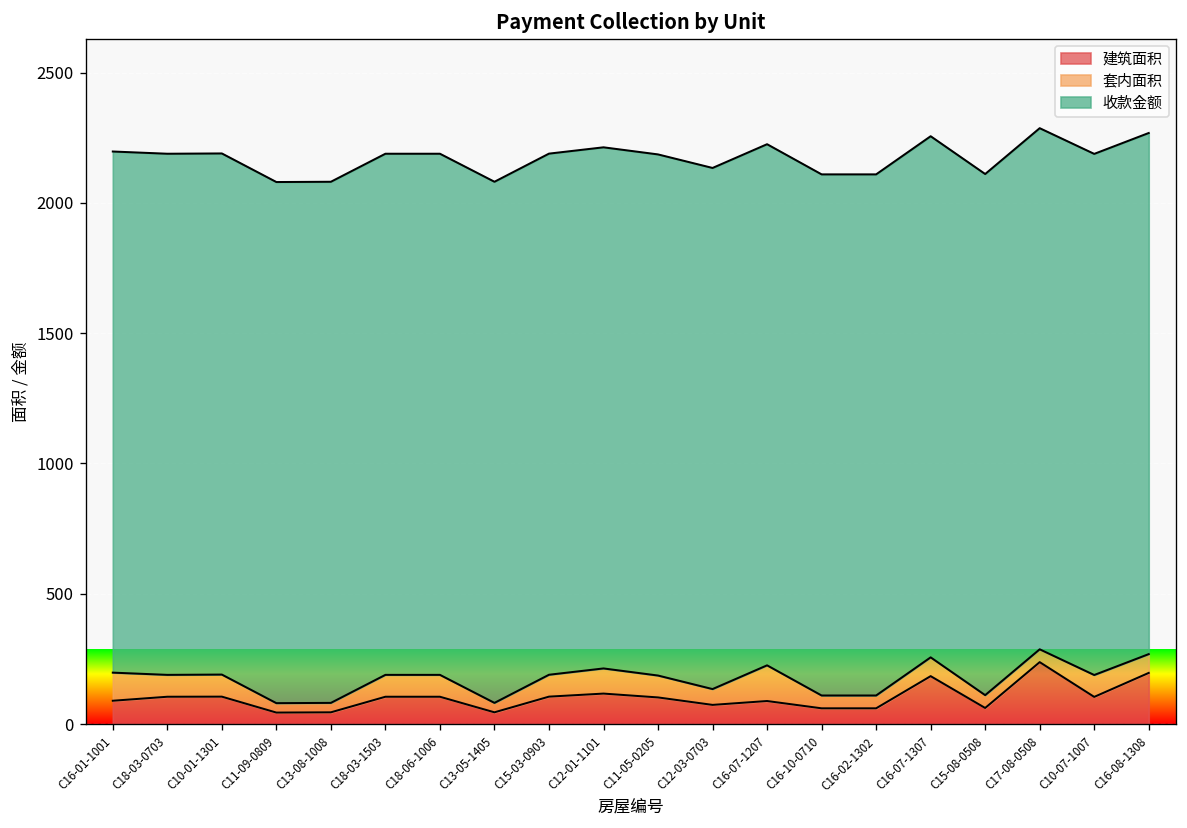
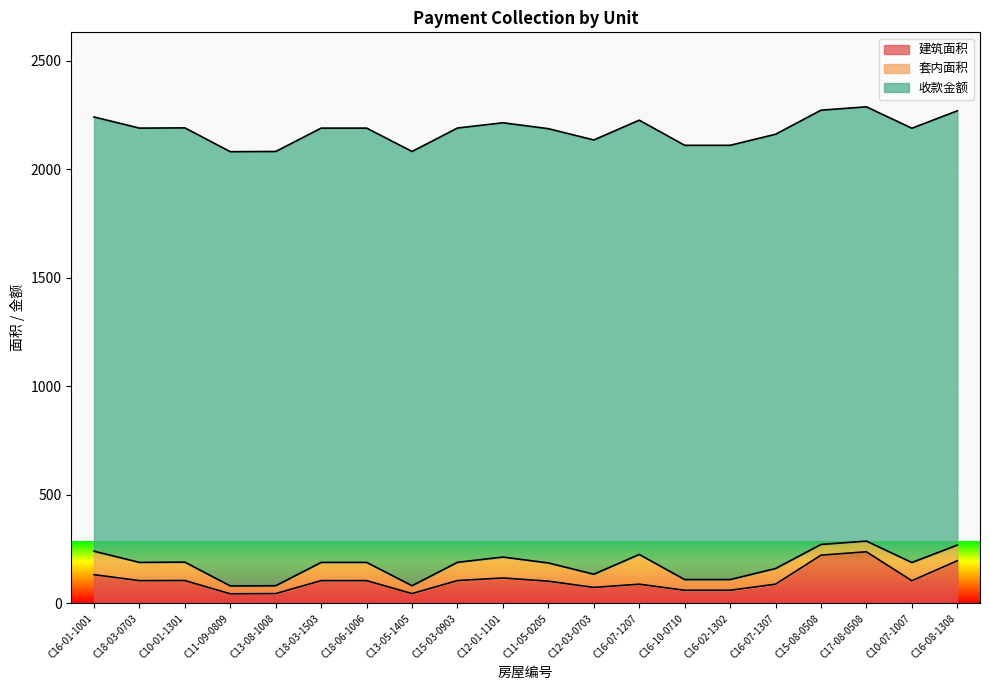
  {
    "建筑面积": {
-     "C16-01-1001": 90,
+     "C16-01-1001": 130,
      "C18-03-0703": 100,
      "C10-01-1301": 110,
      "C11-09-0809": 40,
      "C13-08-1008": 40,
      "C18-03-1503": 100,
      "C18-06-1006": 100,
      "C13-05-1405": 40,
      "C15-03-0903": 110,
      "C12-01-1101": 120,
      "C11-05-0205": 100,
      "C12-03-0703": 70,
      "C16-07-1207": 90,
      "C16-10-0710": 60,
      "C16-02-1302": 60,
-     "C16-07-1307": 180,
-     "C15-08-0508": 60,
+     "C16-07-1307": 90,
+     "C15-08-0508": 220,
      "C17-08-0508": 240,
      "C10-07-1007": 100,
      "C16-08-1308": 200
    },
    "套内面积": {
      "C16-01-1001": 110,
      "C18-03-0703": 80,
      "C10-01-1301": 80,
      "C11-09-0809": 40,
      "C13-08-1008": 40,
      "C18-03-1503": 80,
      "C18-06-1006": 80,
      "C13-05-1405": 40,
      "C15-03-0903": 80,
      "C12-01-1101": 100,
      "C11-05-0205": 80,
      "C12-03-0703": 60,
      "C16-07-1207": 140,
      "C16-10-0710": 50,
      "C16-02-1302": 50,
      "C16-07-1307": 70,
      "C15-08-0508": 50,
      "C17-08-0508": 50,
      "C10-07-1007": 80,
      "C16-08-1308": 70
    },
    "收款金额": {
      "C16-01-1001": 2000,
      "C18-03-0703": 2000,
      "C10-01-1301": 2000,
      "C11-09-0809": 2000,
      "C13-08-1008": 2000,
      "C18-03-1503": 2000,
      "C18-06-1006": 2000,
      "C13-05-1405": 2000,
      "C15-03-0903": 2000,
      "C12-01-1101": 2000,
      "C11-05-0205": 2000,
      "C12-03-0703": 2000,
      "C16-07-1207": 2000,
      "C16-10-0710": 2000,
      "C16-02-1302": 2000,
      "C16-07-1307": 2000,
      "C15-08-0508": 2000,
      "C17-08-0508": 2000,
      "C10-07-1007": 2000,
      "C16-08-1308": 2000
    }
  }
